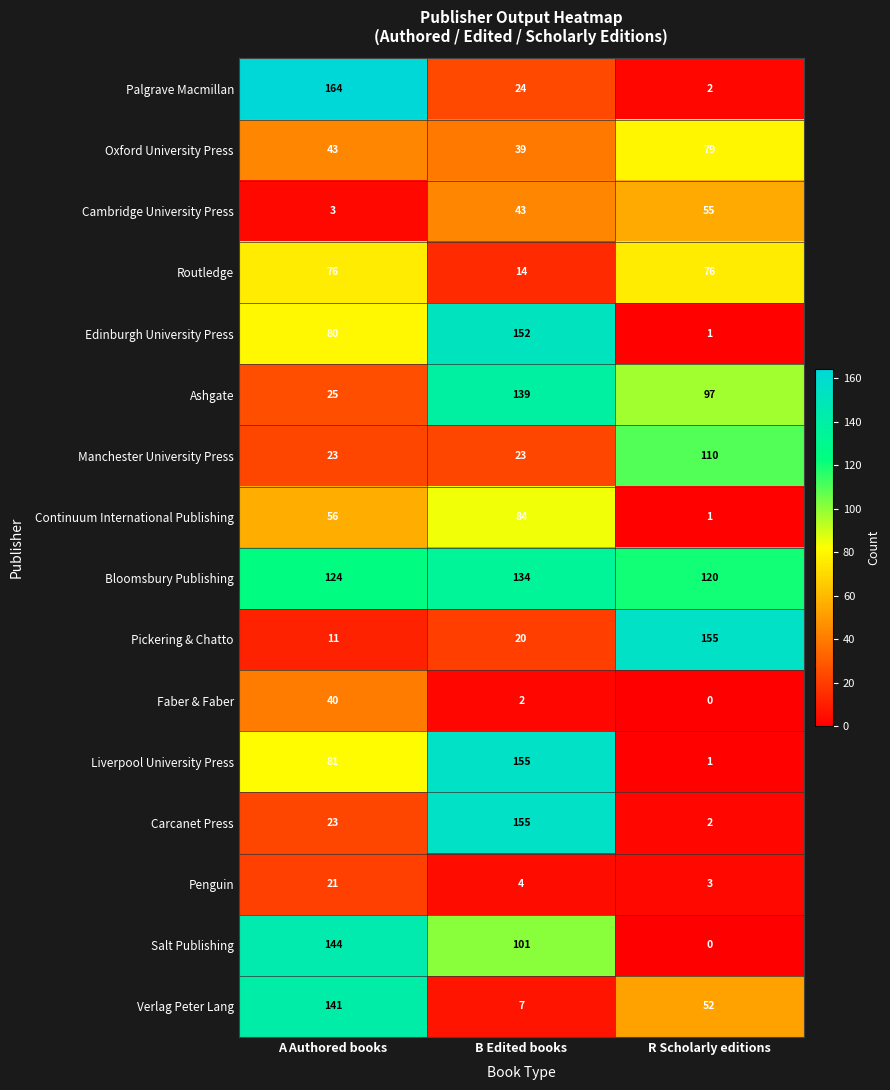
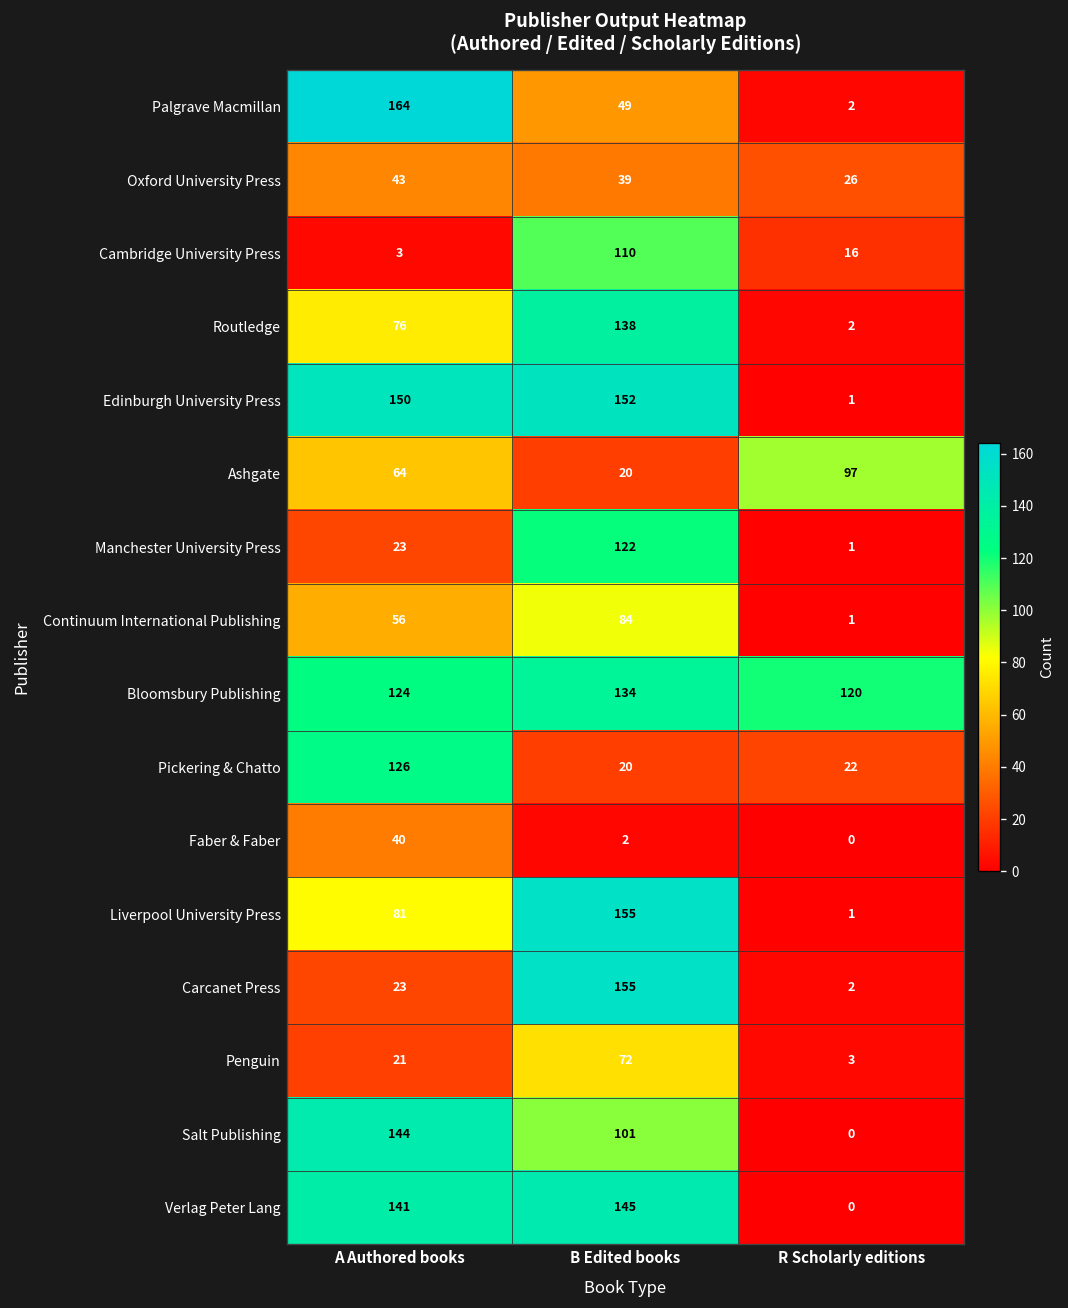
  {
    "Palgrave Macmillan": {
      "A Authored books": 164,
-     "B Edited books": 24,
+     "B Edited books": 49,
      "R Scholarly editions": 2
    },
    "Oxford University Press": {
      "A Authored books": 43,
      "B Edited books": 39,
-     "R Scholarly editions": 79
+     "R Scholarly editions": 26
    },
    "Cambridge University Press": {
      "A Authored books": 3,
-     "B Edited books": 43,
-     "R Scholarly editions": 55
+     "B Edited books": 110,
+     "R Scholarly editions": 16
    },
    "Routledge": {
      "A Authored books": 76,
-     "B Edited books": 14,
-     "R Scholarly editions": 76
+     "B Edited books": 138,
+     "R Scholarly editions": 2
    },
    "Edinburgh University Press": {
-     "A Authored books": 80,
+     "A Authored books": 150,
      "B Edited books": 152,
      "R Scholarly editions": 1
    },
    "Ashgate": {
-     "A Authored books": 25,
-     "B Edited books": 139,
+     "A Authored books": 64,
+     "B Edited books": 20,
      "R Scholarly editions": 97
    },
    "Manchester University Press": {
      "A Authored books": 23,
-     "B Edited books": 23,
-     "R Scholarly editions": 110
+     "B Edited books": 122,
+     "R Scholarly editions": 1
    },
    "Continuum International Publishing": {
      "A Authored books": 56,
      "B Edited books": 84,
      "R Scholarly editions": 1
    },
    "Bloomsbury Publishing": {
      "A Authored books": 124,
      "B Edited books": 134,
      "R Scholarly editions": 120
    },
    "Pickering & Chatto": {
-     "A Authored books": 11,
+     "A Authored books": 126,
      "B Edited books": 20,
-     "R Scholarly editions": 155
+     "R Scholarly editions": 22
    },
    "Faber & Faber": {
      "A Authored books": 40,
      "B Edited books": 2,
      "R Scholarly editions": 0
    },
    "Liverpool University Press": {
      "A Authored books": 81,
      "B Edited books": 155,
      "R Scholarly editions": 1
    },
    "Carcanet Press": {
      "A Authored books": 23,
      "B Edited books": 155,
      "R Scholarly editions": 2
    },
    "Penguin": {
      "A Authored books": 21,
-     "B Edited books": 4,
+     "B Edited books": 72,
      "R Scholarly editions": 3
    },
    "Salt Publishing": {
      "A Authored books": 144,
      "B Edited books": 101,
      "R Scholarly editions": 0
    },
    "Verlag Peter Lang": {
      "A Authored books": 141,
-     "B Edited books": 7,
-     "R Scholarly editions": 52
+     "B Edited books": 145,
+     "R Scholarly editions": 0
    }
  }
